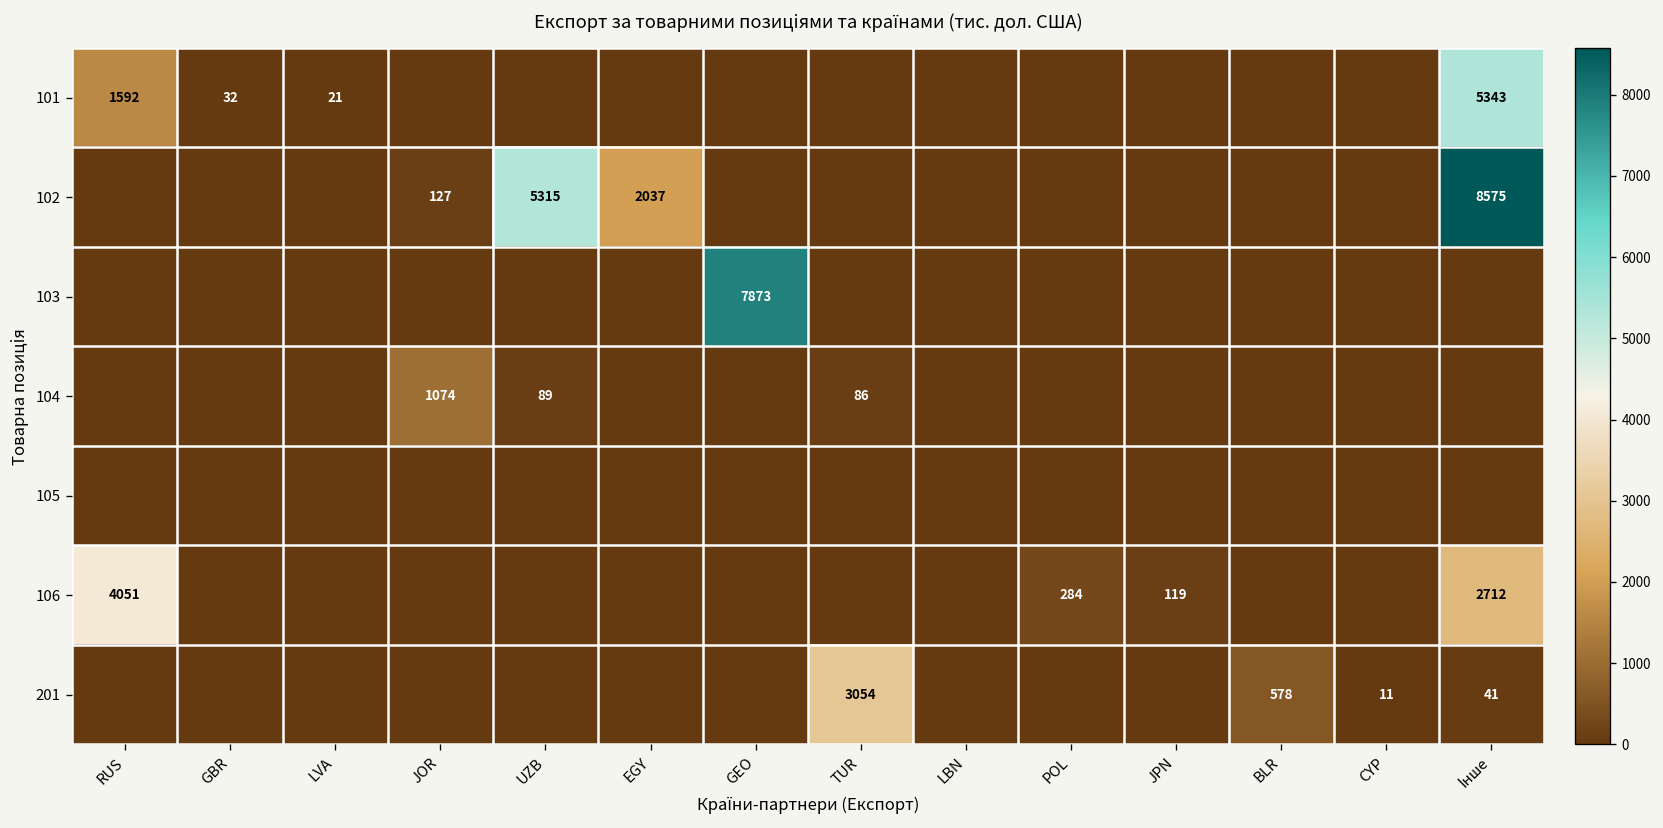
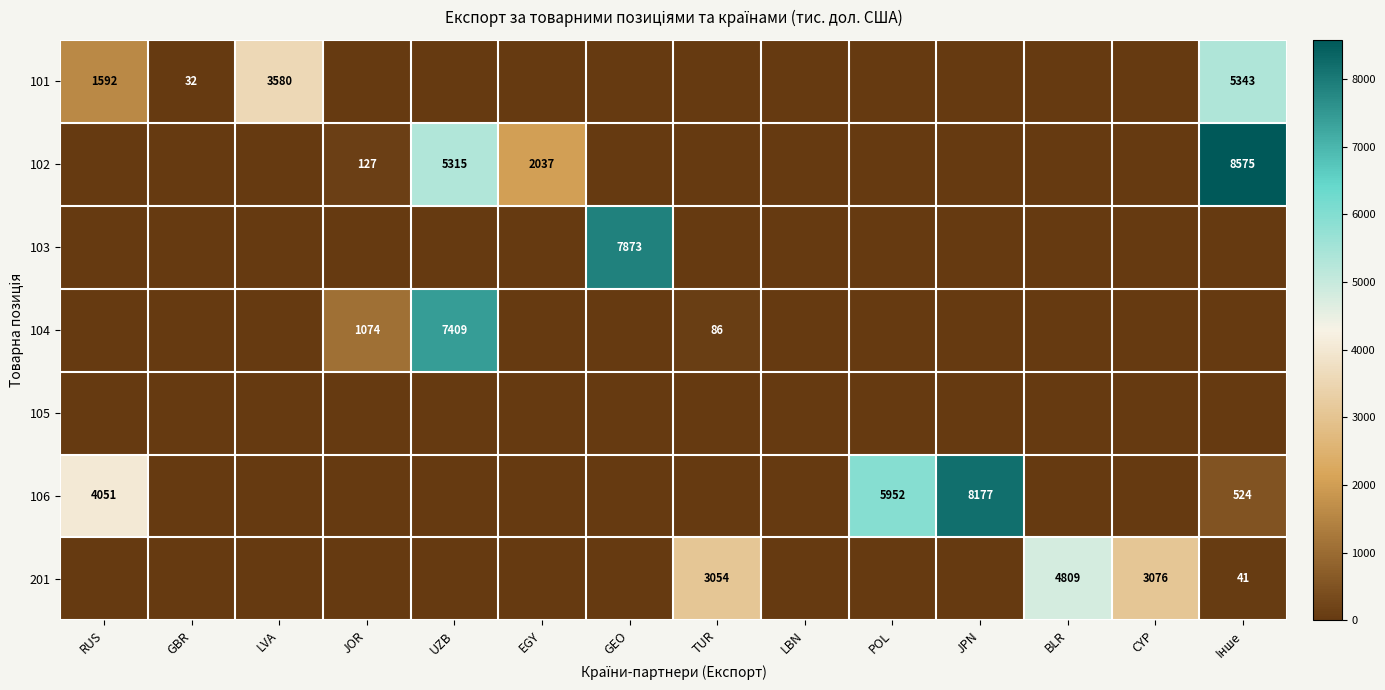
  {
    "101": {
      "RUS": 1592,
      "GBR": 32,
-     "LVA": 21,
+     "LVA": 3580,
      "Інше": 5343
    },
    "102": {
      "JOR": 127,
      "UZB": 5315,
      "EGY": 2037,
      "Інше": 8575
    },
    "103": {
      "GEO": 7873
    },
    "104": {
      "JOR": 1074,
-     "UZB": 89,
+     "UZB": 7409,
      "TUR": 86
    },
    "106": {
      "RUS": 4051,
-     "POL": 284,
-     "JPN": 119,
-     "Інше": 2712
+     "POL": 5952,
+     "JPN": 8177,
+     "Інше": 524
    },
    "201": {
      "TUR": 3054,
-     "BLR": 578,
-     "CYP": 11,
+     "BLR": 4809,
+     "CYP": 3076,
      "Інше": 41
    }
  }
